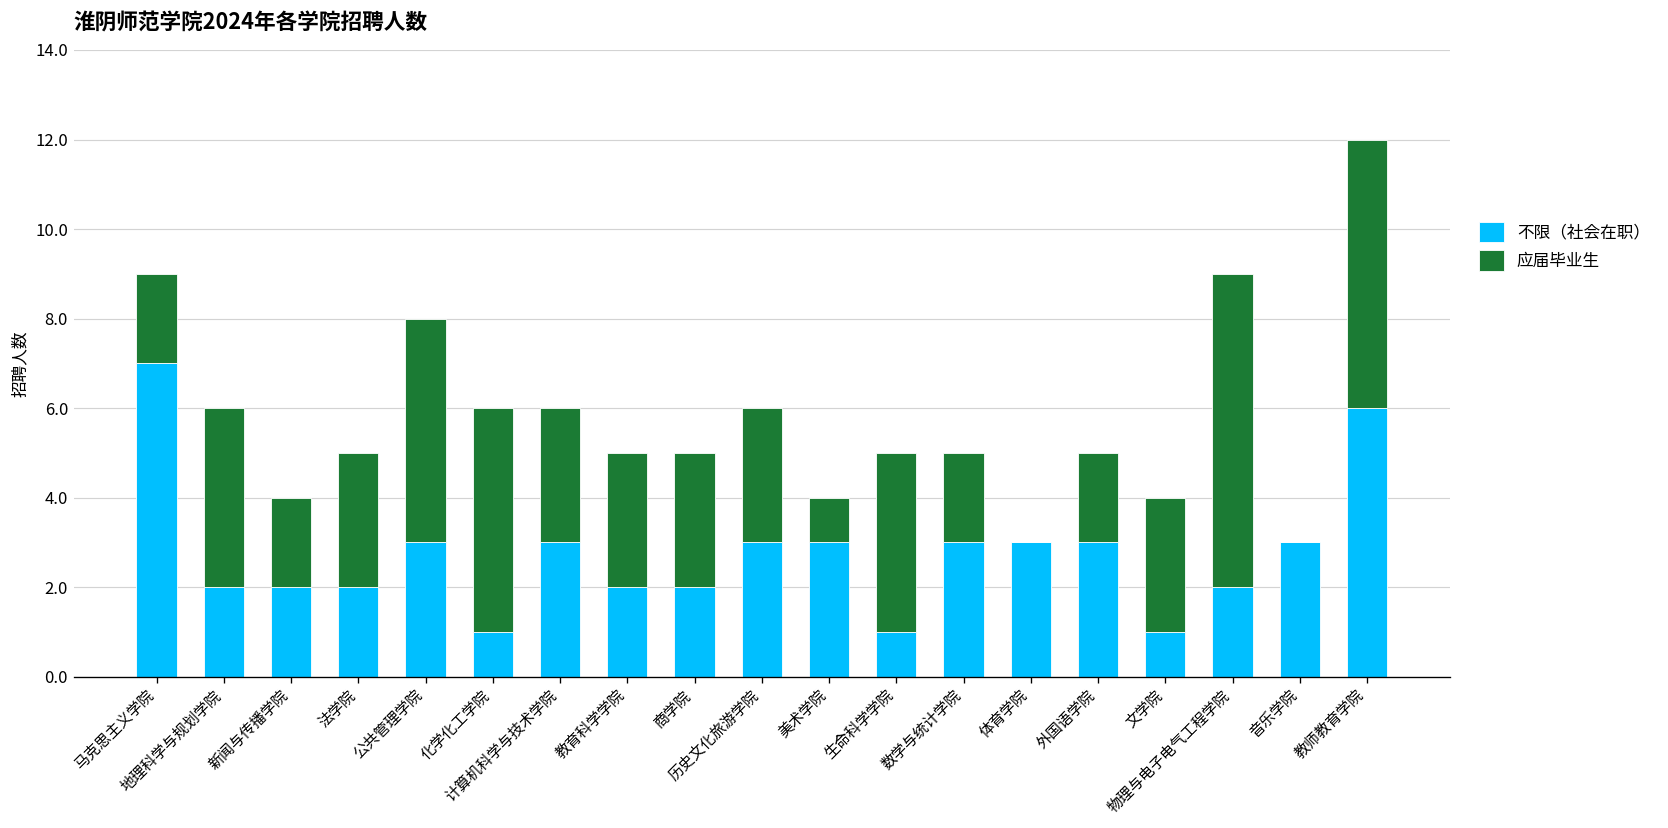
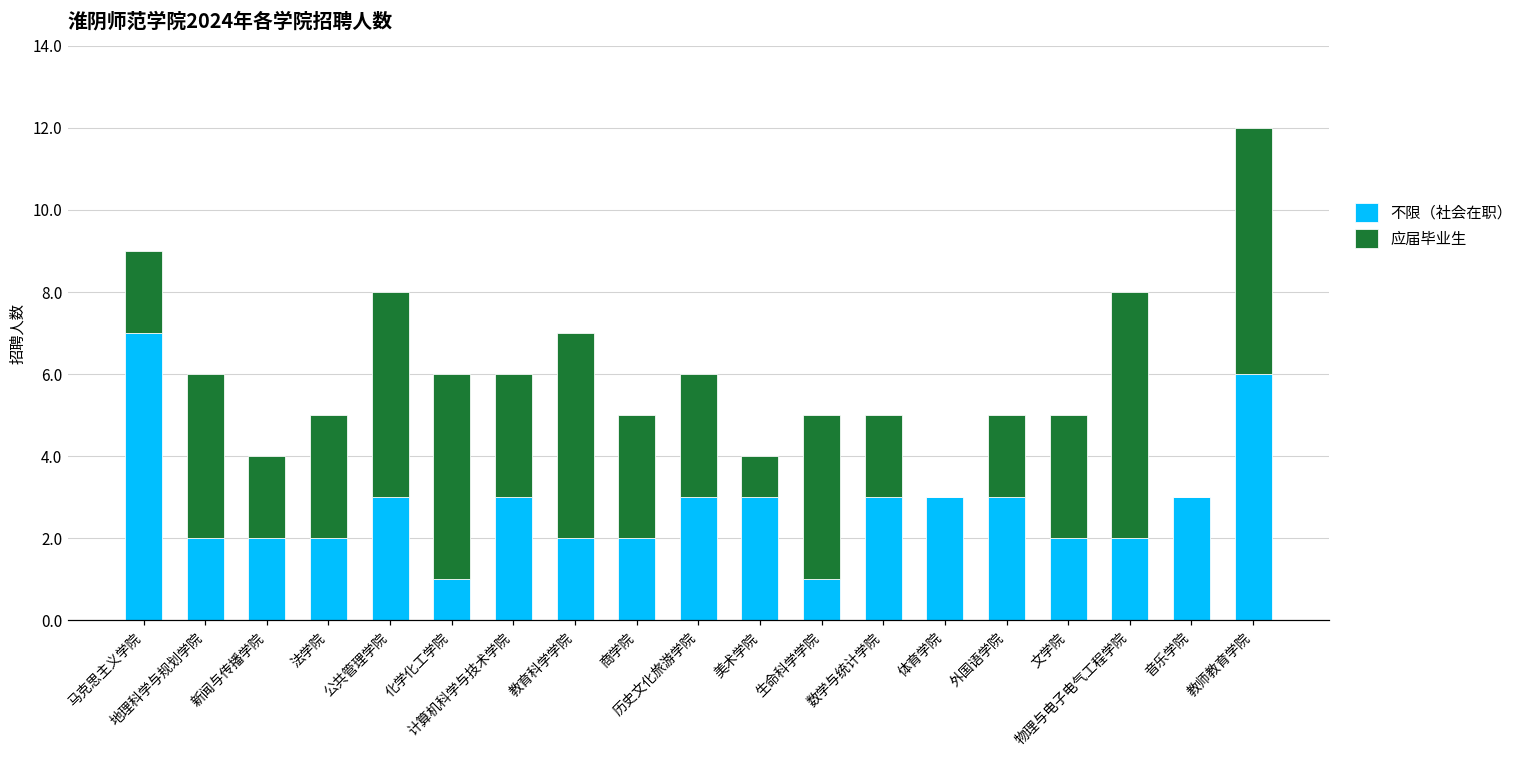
  {
    "不限（社会在职）": {
      "马克思主义学院": 7,
      "地理科学与规划学院": 2,
      "新闻与传播学院": 2,
      "法学院": 2,
      "公共管理学院": 3,
      "化学化工学院": 1,
      "计算机科学与技术学院": 3,
      "教育科学学院": 2,
      "商学院": 2,
      "历史文化旅游学院": 3,
      "美术学院": 3,
      "生命科学学院": 1,
      "数学与统计学院": 3,
      "体育学院": 3,
      "外国语学院": 3,
-     "文学院": 1,
+     "文学院": 2,
      "物理与电子电气工程学院": 2,
      "音乐学院": 3,
      "教师教育学院": 6
    },
    "应届毕业生": {
      "马克思主义学院": 2,
      "地理科学与规划学院": 4,
      "新闻与传播学院": 2,
      "法学院": 3,
      "公共管理学院": 5,
      "化学化工学院": 5,
      "计算机科学与技术学院": 3,
-     "教育科学学院": 3,
+     "教育科学学院": 5,
      "商学院": 3,
      "历史文化旅游学院": 3,
      "美术学院": 1,
      "生命科学学院": 4,
      "数学与统计学院": 2,
      "体育学院": 0,
      "外国语学院": 2,
      "文学院": 3,
-     "物理与电子电气工程学院": 7,
+     "物理与电子电气工程学院": 6,
      "音乐学院": 0,
      "教师教育学院": 6
    }
  }
